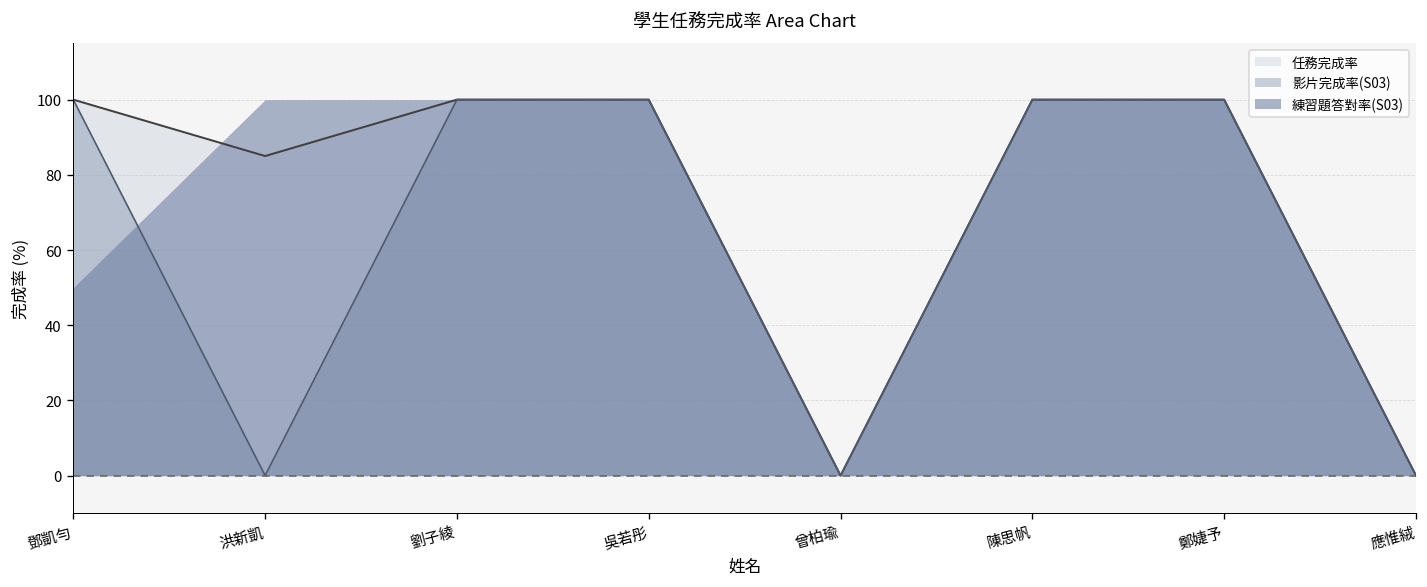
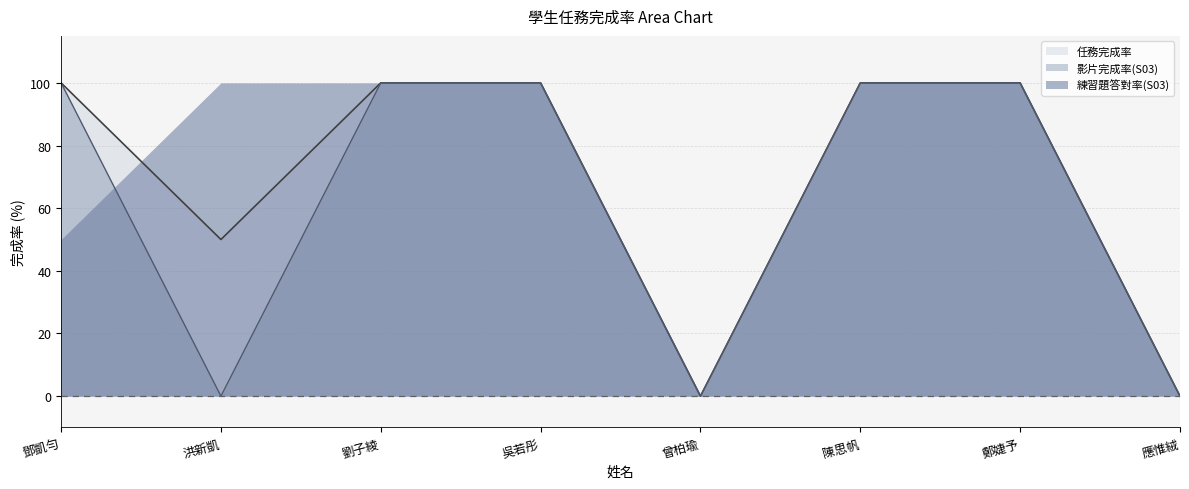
  {
    "任務完成率": {
-     "洪新凱": 85
+     "洪新凱": 50
    }
  }
